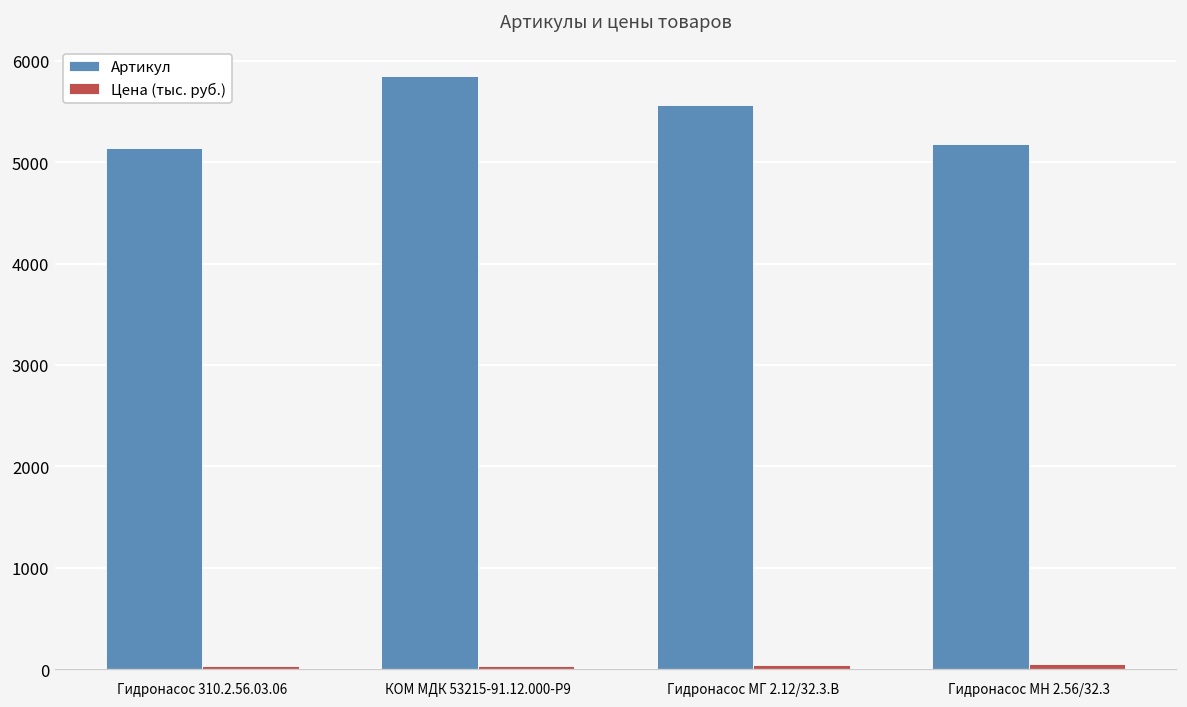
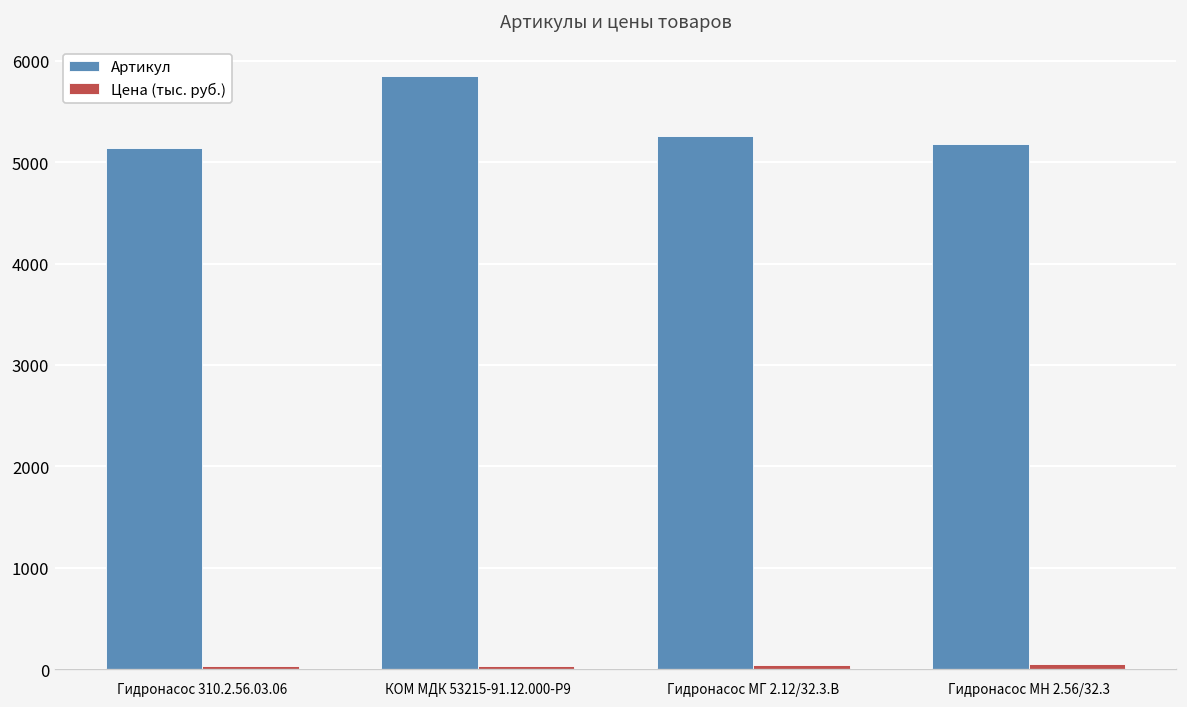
  {
    "Артикул": {
      "Гидронасос 310.2.56.03.06": 5100,
      "КОМ МДК 53215-91.12.000-Р9": 5800,
-     "Гидронасос МГ 2.12/32.3.В": 5600,
+     "Гидронасос МГ 2.12/32.3.В": 5300,
      "Гидронасос МН 2.56/32.3": 5200
    },
    "Цена (тыс. руб.)": {
      "Гидронасос 310.2.56.03.06": 0,
      "КОМ МДК 53215-91.12.000-Р9": 0,
      "Гидронасос МГ 2.12/32.3.В": 0,
      "Гидронасос МН 2.56/32.3": 100
    }
  }
